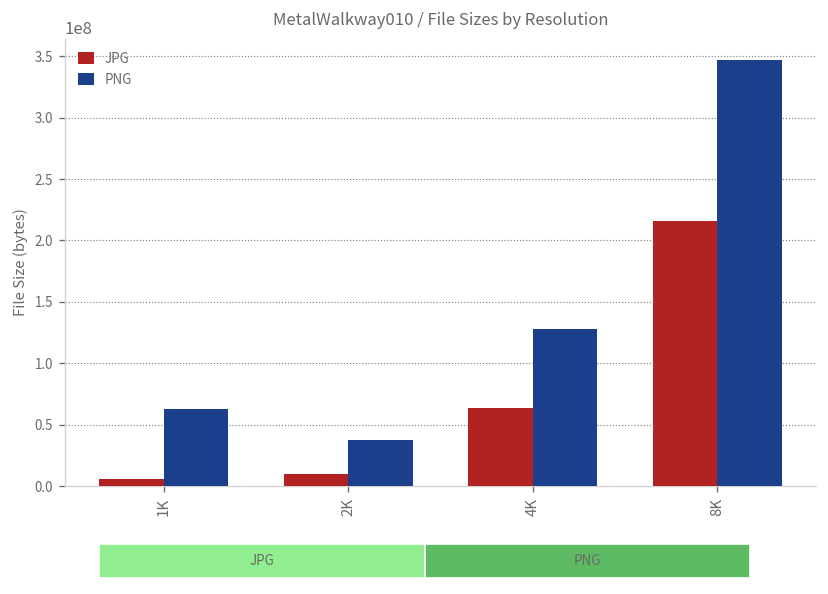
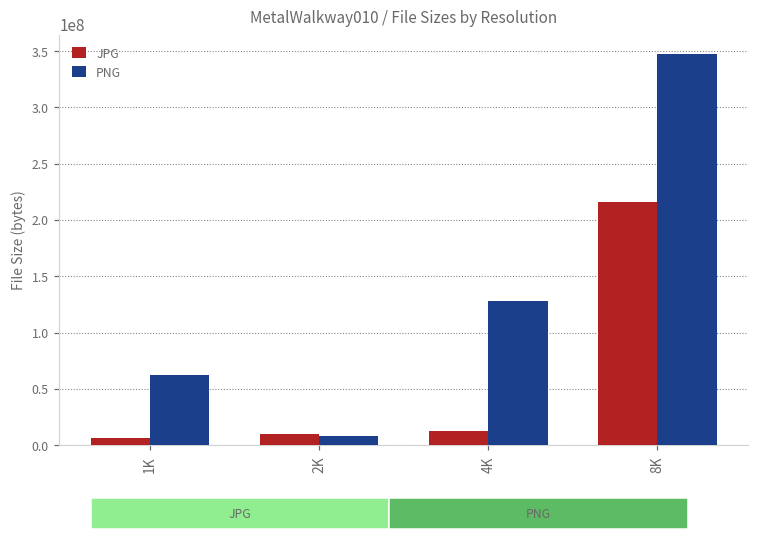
  {
    "JPG": {
      "1K": 6000000,
      "2K": 10000000,
-     "4K": 63000000,
+     "4K": 12000000,
      "8K": 216000000
    },
    "PNG": {
      "1K": 63000000,
-     "2K": 37000000,
+     "2K": 9000000,
      "4K": 128000000,
      "8K": 347000000
    }
  }
